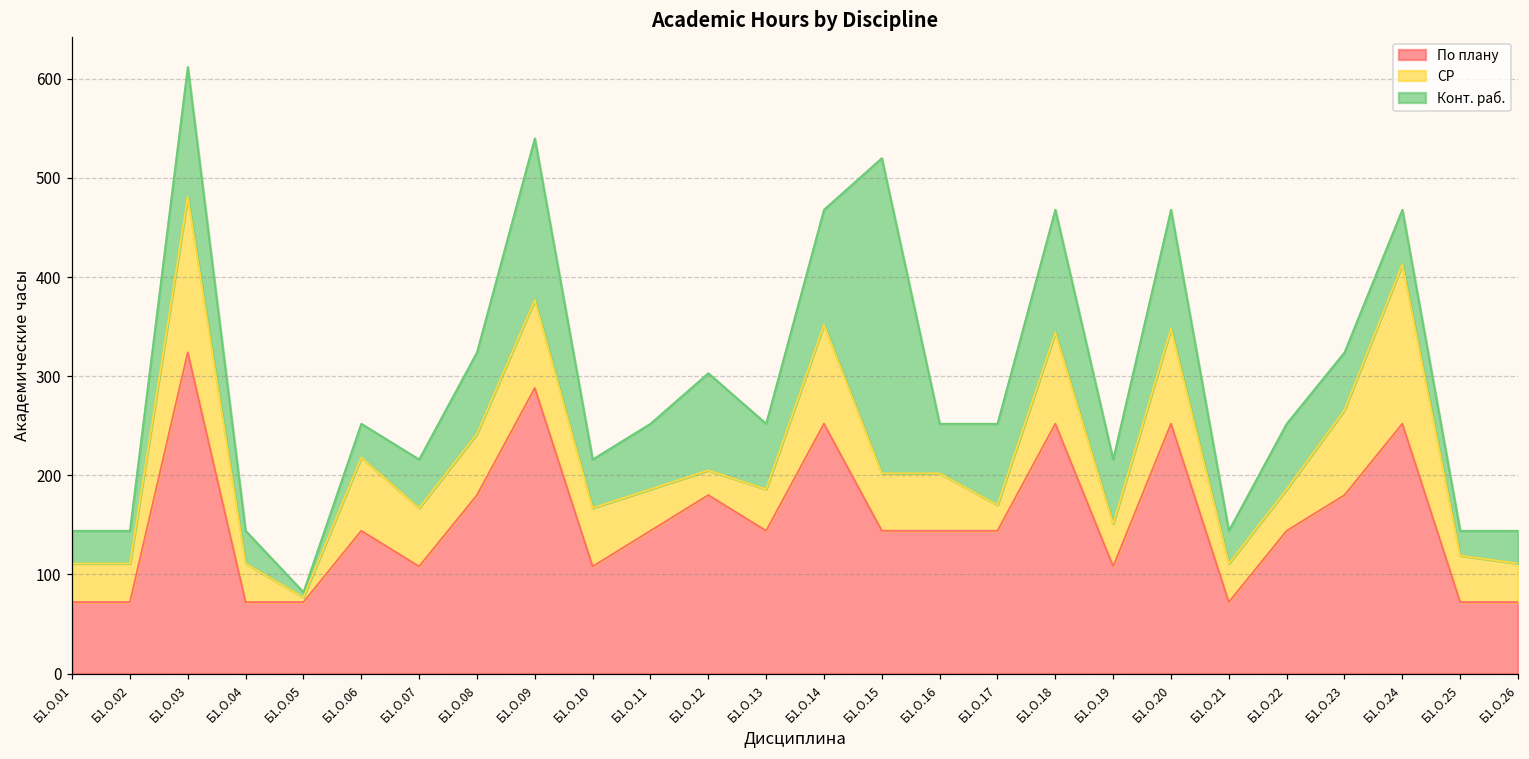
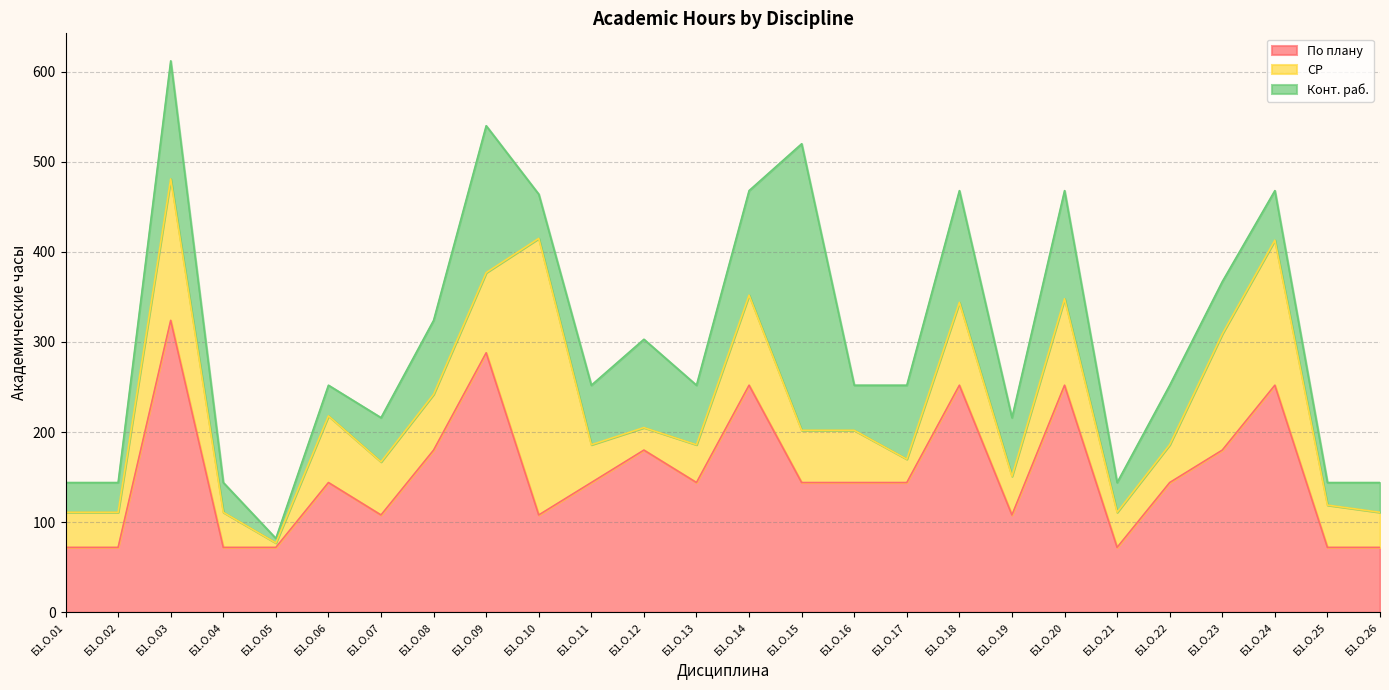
  {
    "По плану": {
      "Б1.О.01": 70,
      "Б1.О.02": 70,
      "Б1.О.03": 320,
      "Б1.О.04": 70,
      "Б1.О.05": 70,
      "Б1.О.06": 140,
      "Б1.О.07": 110,
      "Б1.О.08": 180,
      "Б1.О.09": 290,
      "Б1.О.10": 110,
      "Б1.О.11": 140,
      "Б1.О.12": 180,
      "Б1.О.13": 140,
      "Б1.О.14": 250,
      "Б1.О.15": 140,
      "Б1.О.16": 140,
      "Б1.О.17": 140,
      "Б1.О.18": 250,
      "Б1.О.19": 110,
      "Б1.О.20": 250,
      "Б1.О.21": 70,
      "Б1.О.22": 140,
      "Б1.О.23": 180,
      "Б1.О.24": 250,
      "Б1.О.25": 70,
      "Б1.О.26": 70
    },
    "СР": {
      "Б1.О.01": 40,
      "Б1.О.02": 40,
      "Б1.О.03": 160,
      "Б1.О.04": 40,
      "Б1.О.05": 10,
      "Б1.О.06": 70,
      "Б1.О.07": 60,
      "Б1.О.08": 60,
      "Б1.О.09": 90,
-     "Б1.О.10": 60,
+     "Б1.О.10": 310,
      "Б1.О.11": 40,
      "Б1.О.12": 30,
      "Б1.О.13": 40,
      "Б1.О.14": 100,
      "Б1.О.15": 60,
      "Б1.О.16": 60,
      "Б1.О.17": 30,
      "Б1.О.18": 90,
      "Б1.О.19": 40,
      "Б1.О.20": 100,
      "Б1.О.21": 40,
      "Б1.О.22": 40,
-     "Б1.О.23": 90,
+     "Б1.О.23": 130,
      "Б1.О.24": 160,
      "Б1.О.25": 50,
      "Б1.О.26": 40
    },
    "Конт. раб.": {
      "Б1.О.01": 30,
      "Б1.О.02": 30,
      "Б1.О.03": 130,
      "Б1.О.04": 30,
      "Б1.О.05": 10,
      "Б1.О.06": 30,
      "Б1.О.07": 50,
      "Б1.О.08": 80,
      "Б1.О.09": 160,
      "Б1.О.10": 50,
      "Б1.О.11": 70,
      "Б1.О.12": 100,
      "Б1.О.13": 70,
      "Б1.О.14": 120,
      "Б1.О.15": 320,
      "Б1.О.16": 50,
      "Б1.О.17": 80,
      "Б1.О.18": 120,
      "Б1.О.19": 70,
      "Б1.О.20": 120,
      "Б1.О.21": 30,
      "Б1.О.22": 70,
      "Б1.О.23": 60,
      "Б1.О.24": 60,
      "Б1.О.25": 30,
      "Б1.О.26": 30
    }
  }
